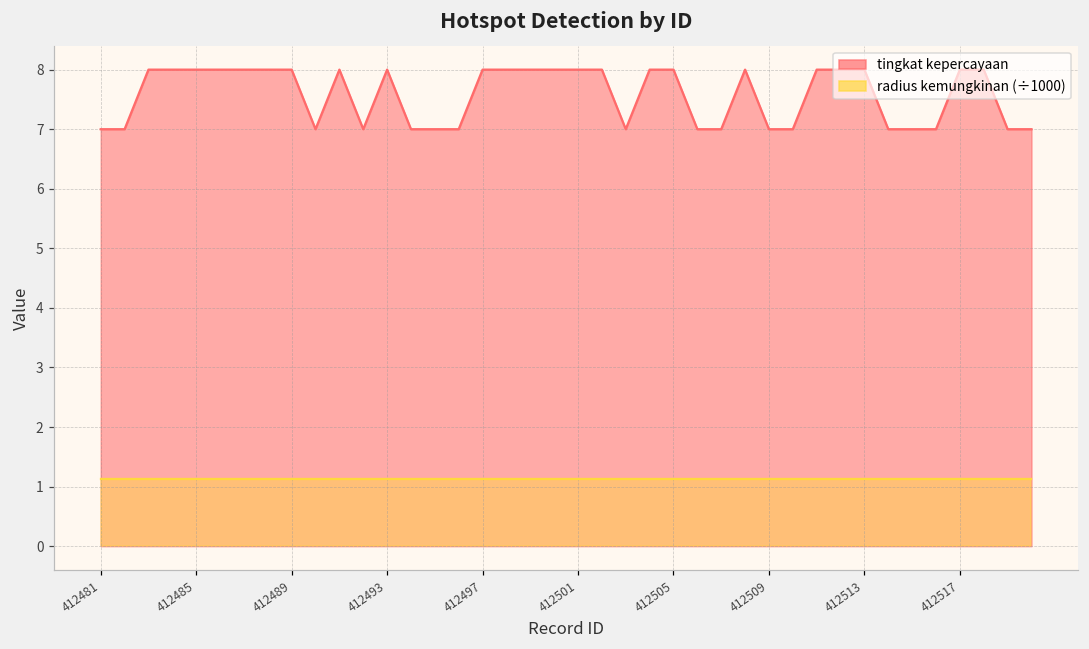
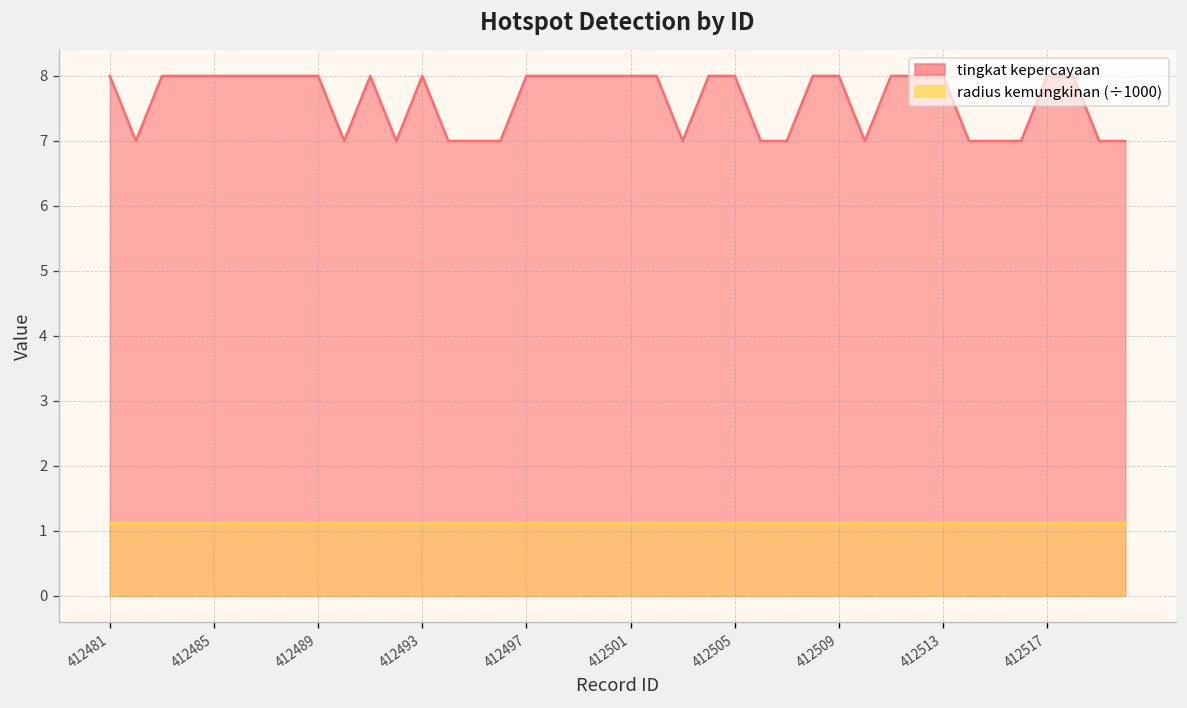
  {
    "tingkat kepercayaan": {
-     "412481": 7,
+     "412481": 8,
      "412485": 8,
      "412489": 8,
      "412493": 8,
      "412497": 8,
      "412501": 8,
      "412505": 8,
-     "412509": 7
+     "412509": 8
    },
    "radius kemungkinan (÷1000)": {
      "412481": 1.1,
      "412485": 1.1,
      "412489": 1.1,
      "412493": 1.1,
      "412497": 1.1,
      "412501": 1.1,
      "412505": 1.1,
      "412509": 1.1,
      "412513": 1.1,
      "412517": 1.1
    }
  }
